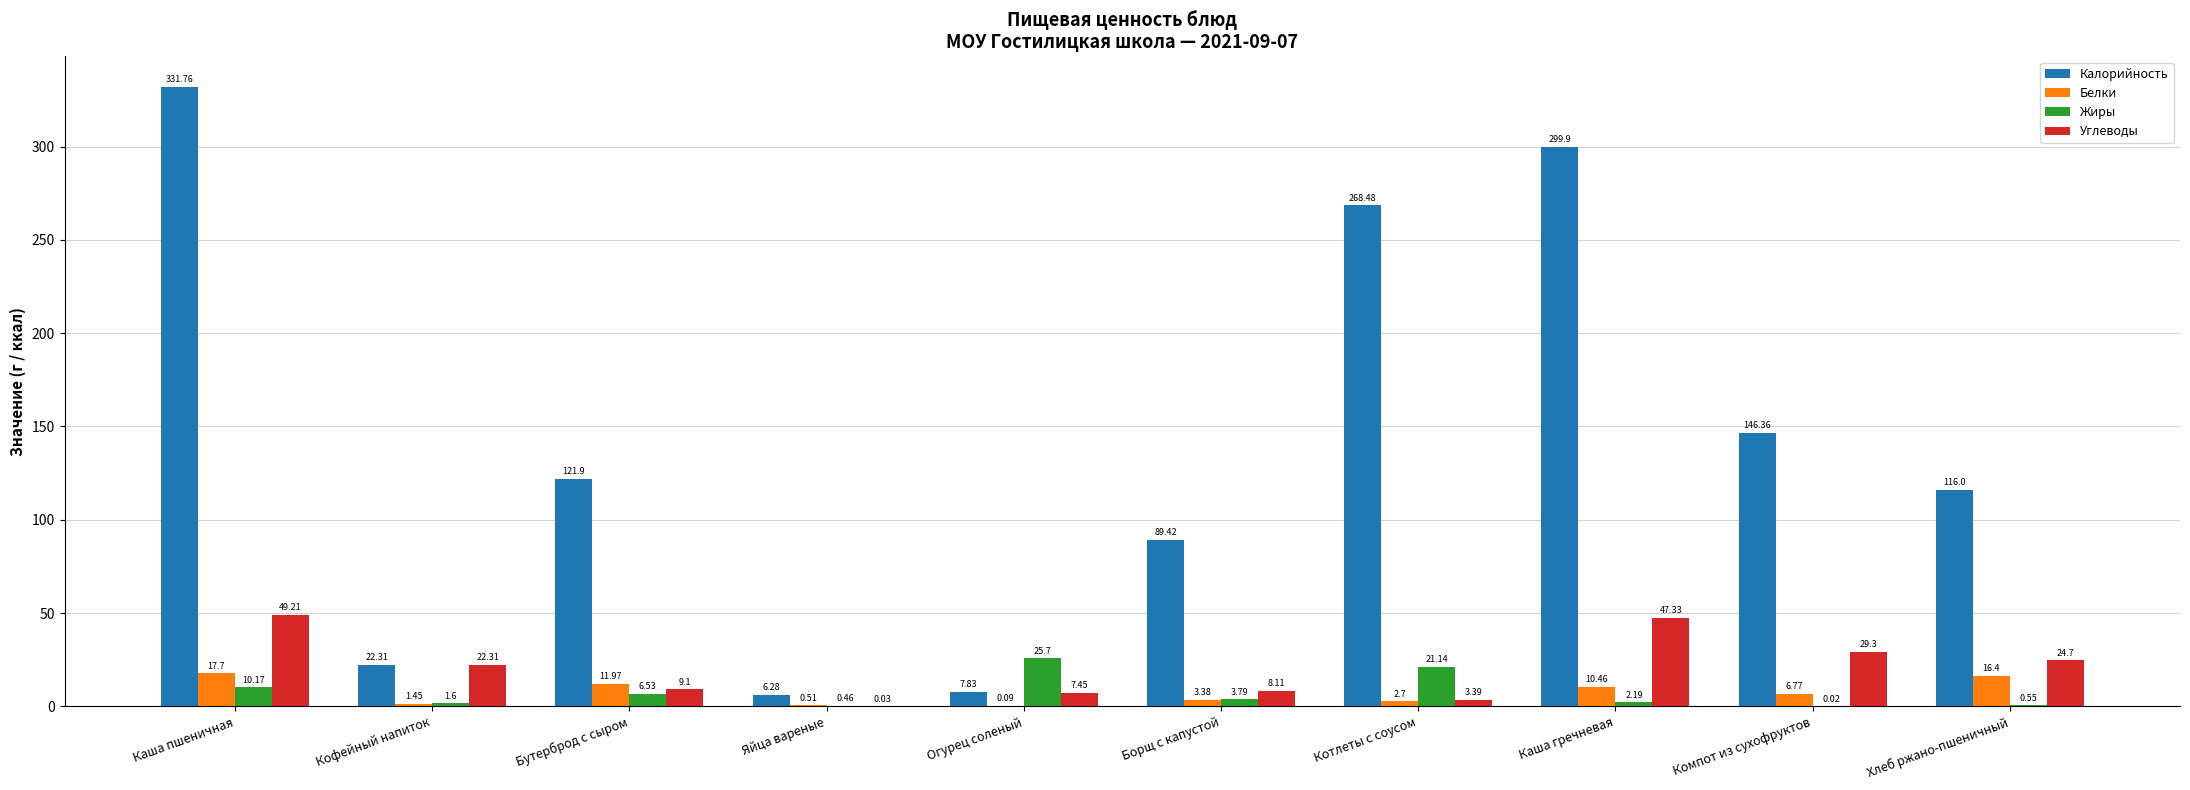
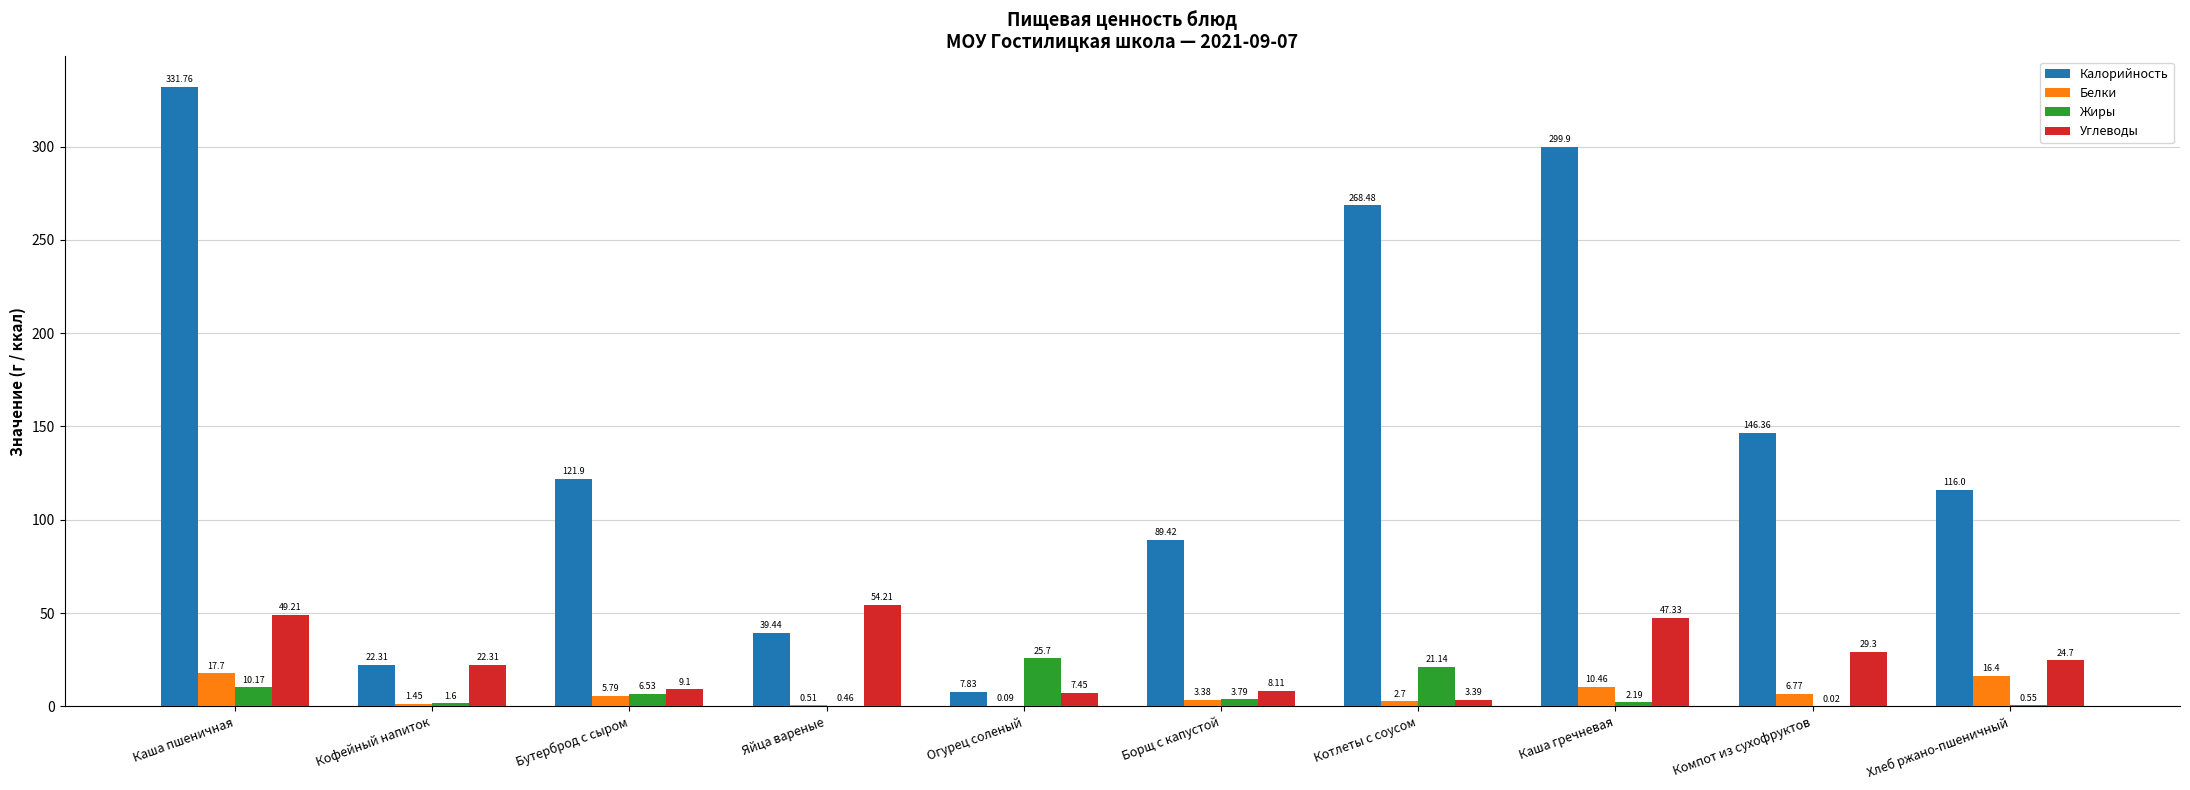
  {
    "Калорийность": {
      "Каша пшеничная": 331.76,
      "Кофейный напиток": 22.31,
      "Бутерброд с сыром": 121.9,
-     "Яйца вареные": 6.28,
+     "Яйца вареные": 39.44,
      "Огурец соленый": 7.83,
      "Борщ с капустой": 89.42,
      "Котлеты с соусом": 268.48,
      "Каша гречневая": 299.9,
      "Компот из сухофруктов": 146.36,
      "Хлеб ржано-пшеничный": 116.0
    },
    "Белки": {
      "Каша пшеничная": 17.7,
      "Кофейный напиток": 1.45,
-     "Бутерброд с сыром": 11.97,
+     "Бутерброд с сыром": 5.79,
      "Яйца вареные": 0.51,
      "Огурец соленый": 0.09,
      "Борщ с капустой": 3.38,
      "Котлеты с соусом": 2.7,
      "Каша гречневая": 10.46,
      "Компот из сухофруктов": 6.77,
      "Хлеб ржано-пшеничный": 16.4
    },
    "Жиры": {
      "Каша пшеничная": 10.17,
      "Кофейный напиток": 1.6,
      "Бутерброд с сыром": 6.53,
      "Яйца вареные": 0.46,
      "Огурец соленый": 25.7,
      "Борщ с капустой": 3.79,
      "Котлеты с соусом": 21.14,
      "Каша гречневая": 2.19,
      "Компот из сухофруктов": 0.02,
      "Хлеб ржано-пшеничный": 0.55
    },
    "Углеводы": {
      "Каша пшеничная": 49.21,
      "Кофейный напиток": 22.31,
      "Бутерброд с сыром": 9.1,
-     "Яйца вареные": 0.03,
+     "Яйца вареные": 54.21,
      "Огурец соленый": 7.45,
      "Борщ с капустой": 8.11,
      "Котлеты с соусом": 3.39,
      "Каша гречневая": 47.33,
      "Компот из сухофруктов": 29.3,
      "Хлеб ржано-пшеничный": 24.7
    }
  }
